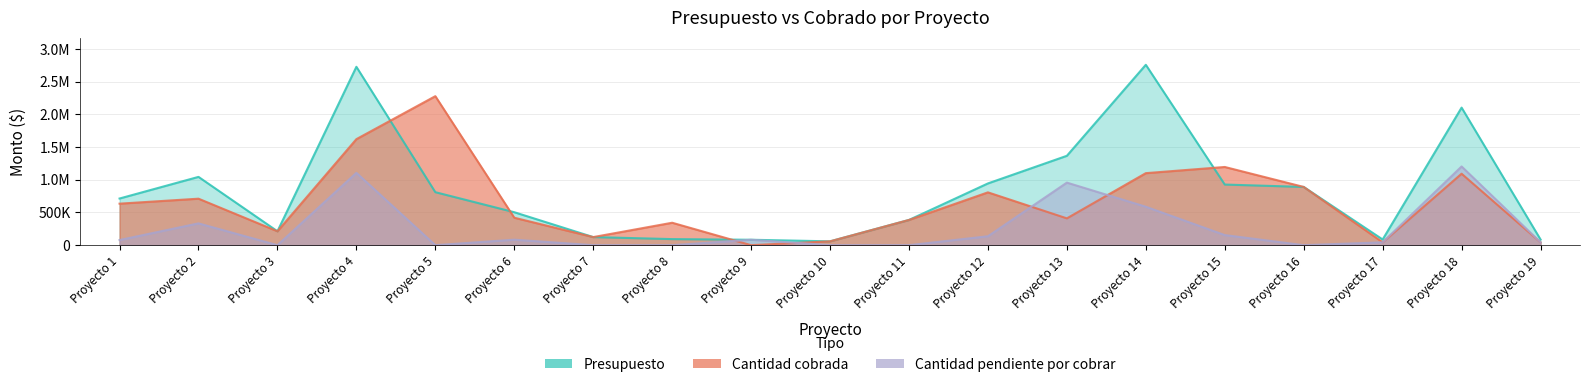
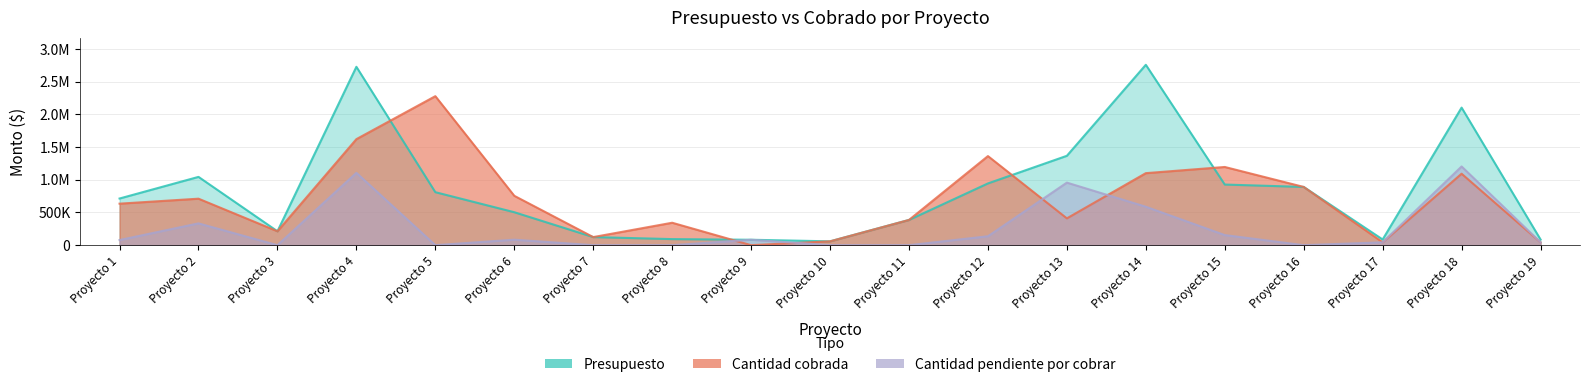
  {
    "Cantidad cobrada": {
      "Proyecto 1": 600000,
      "Proyecto 2": 700000,
      "Proyecto 4": 1600000,
      "Proyecto 5": 2300000,
-     "Proyecto 6": 400000,
+     "Proyecto 6": 800000,
      "Proyecto 8": 300000,
      "Proyecto 9": 0,
-     "Proyecto 12": 800000,
+     "Proyecto 12": 1400000,
      "Proyecto 13": 400000,
      "Proyecto 14": 1100000,
      "Proyecto 15": 1200000,
      "Proyecto 18": 1100000
    }
  }
